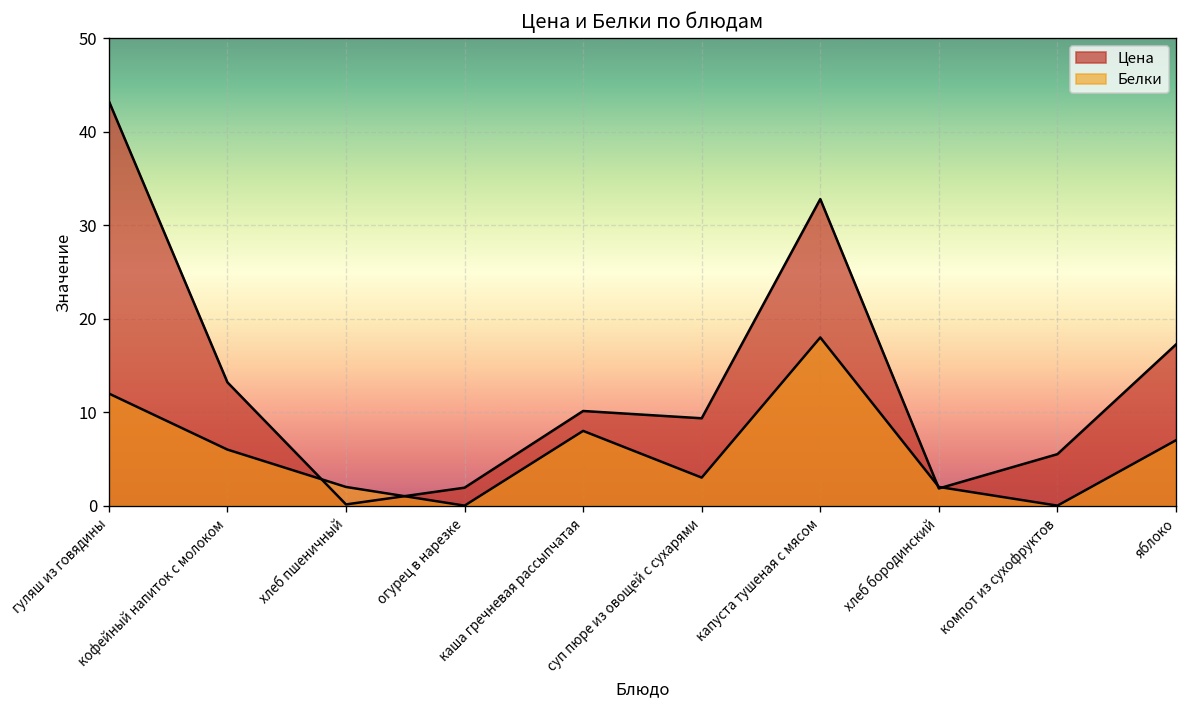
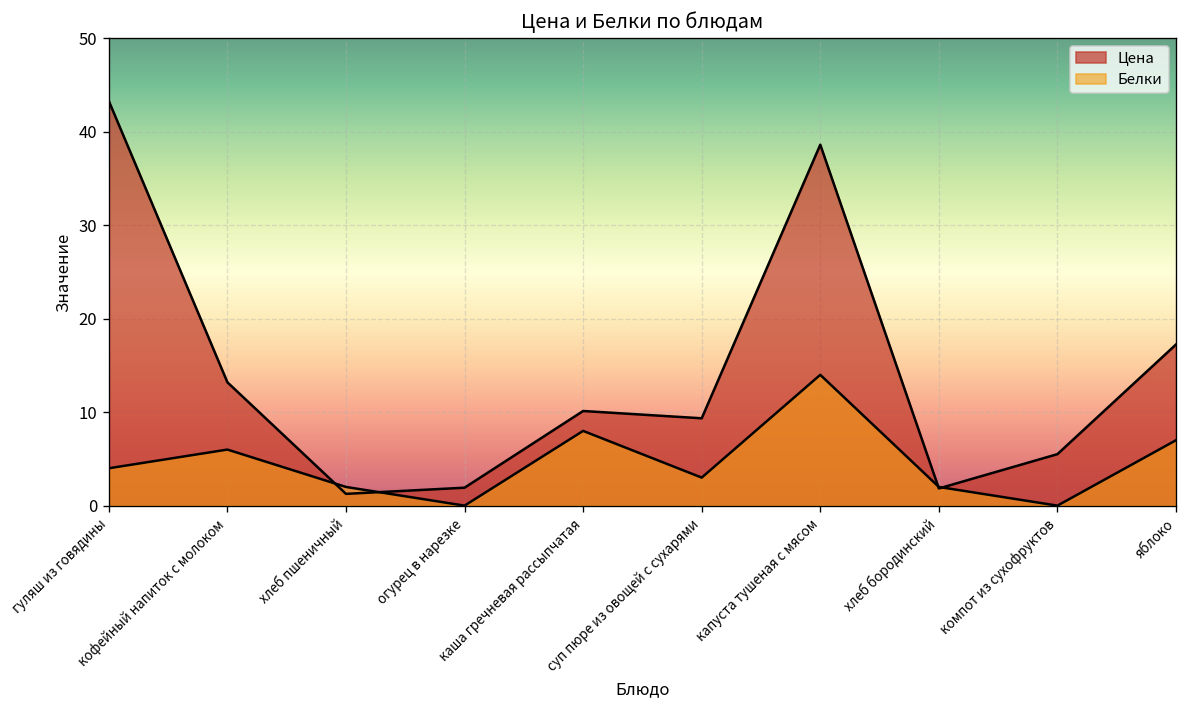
  {
    "Цена": {
      "гуляш из говядины": 43,
      "кофейный напиток с молоком": 13,
-     "хлеб пшеничный": 0,
+     "хлеб пшеничный": 1,
      "огурец в нарезке": 2,
      "каша гречневая рассыпчатая": 10,
      "суп пюре из овощей с сухарями": 9,
-     "капуста тушеная с мясом": 33,
+     "капуста тушеная с мясом": 39,
      "компот из сухофруктов": 6,
      "яблоко": 17
    },
    "Белки": {
-     "гуляш из говядины": 12,
+     "гуляш из говядины": 4,
      "кофейный напиток с молоком": 6,
      "хлеб пшеничный": 2,
      "огурец в нарезке": 0,
      "каша гречневая рассыпчатая": 8,
      "суп пюре из овощей с сухарями": 3,
-     "капуста тушеная с мясом": 18,
+     "капуста тушеная с мясом": 14,
      "компот из сухофруктов": 0,
      "яблоко": 7
    }
  }
